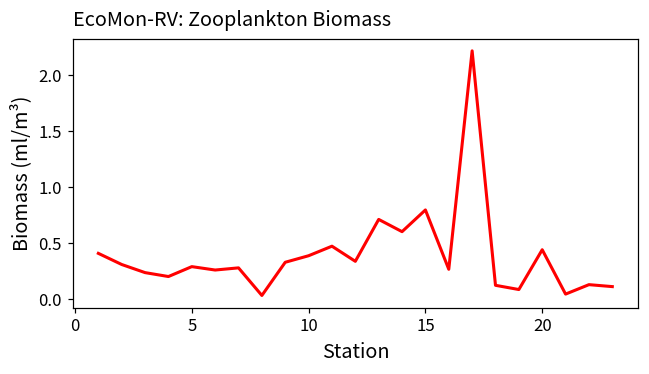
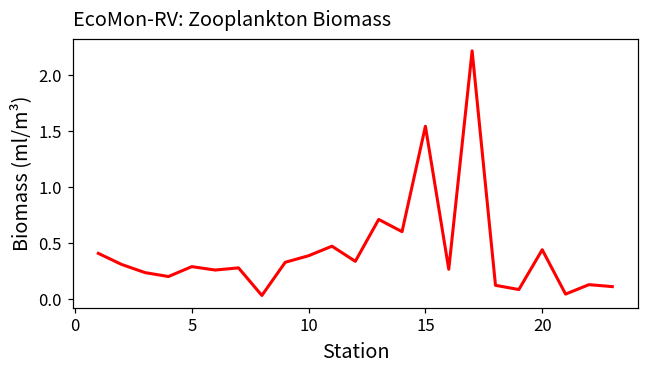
  {
    "5": 0.29,
    "10": 0.39,
-   "15": 0.80,
+   "15": 1.54,
    "20": 0.44
  }
